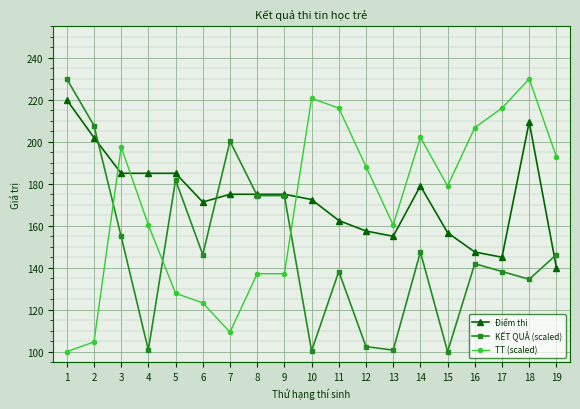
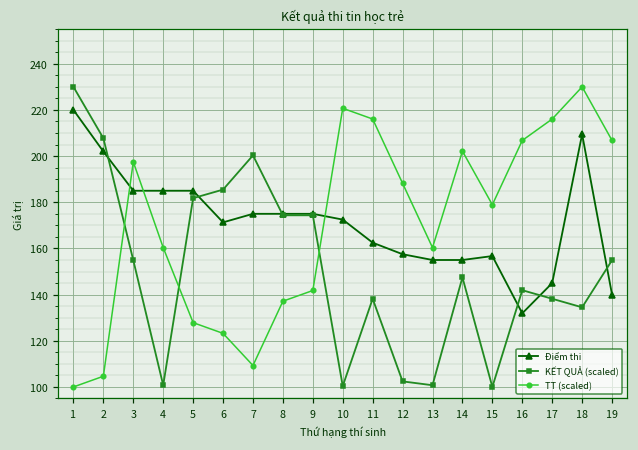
  {
    "Điểm thi": {
      "1": 220,
      "2": 202,
      "3": 185,
      "4": 185,
      "5": 185,
      "6": 171,
      "7": 175,
      "10": 173,
      "11": 163,
      "12": 158,
      "13": 155,
-     "14": 179,
+     "14": 155,
      "15": 157,
-     "16": 148,
+     "16": 132,
      "17": 145,
      "18": 210,
      "19": 140
    },
    "KẾT QUẢ (scaled)": {
      "1": 230,
      "2": 208,
      "3": 155,
      "4": 101,
      "5": 182,
-     "6": 146,
+     "6": 185,
      "7": 200,
      "10": 100,
      "11": 138,
      "12": 102,
      "13": 101,
      "14": 147,
      "15": 100,
      "16": 142,
      "17": 138,
      "18": 134,
-     "19": 146
+     "19": 155
    },
    "TT (scaled)": {
      "1": 100,
      "2": 105,
      "3": 198,
      "4": 160,
      "5": 128,
      "6": 123,
      "7": 109,
      "8": 137,
-     "9": 137,
+     "9": 142,
      "10": 221,
      "11": 216,
      "12": 188,
      "13": 160,
      "14": 202,
      "15": 179,
      "16": 207,
      "17": 216,
      "18": 230,
-     "19": 193
+     "19": 207
    }
  }
